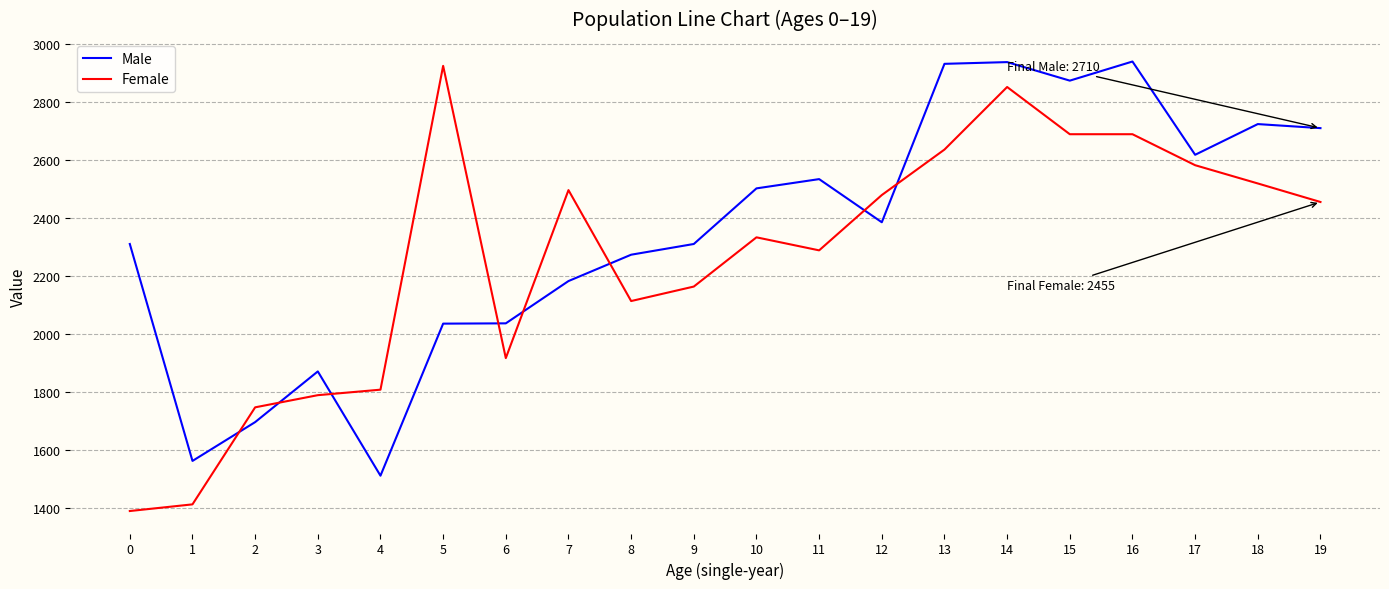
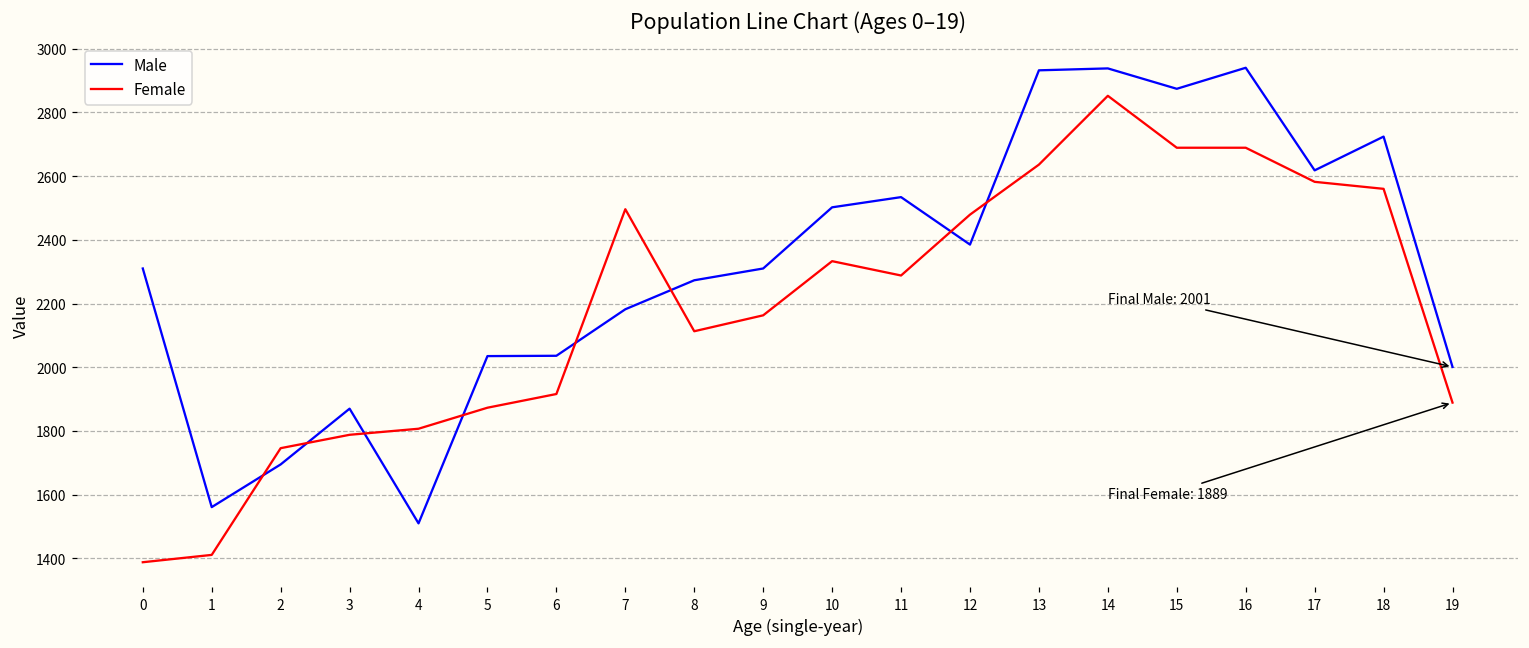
  {
    "Male": {
-     "19": 2710
+     "19": 2001
    },
    "Female": {
-     "5": 2930,
-     "18": 2520,
-     "19": 2455
+     "5": 1870,
+     "18": 2560,
+     "19": 1889
    }
  }
